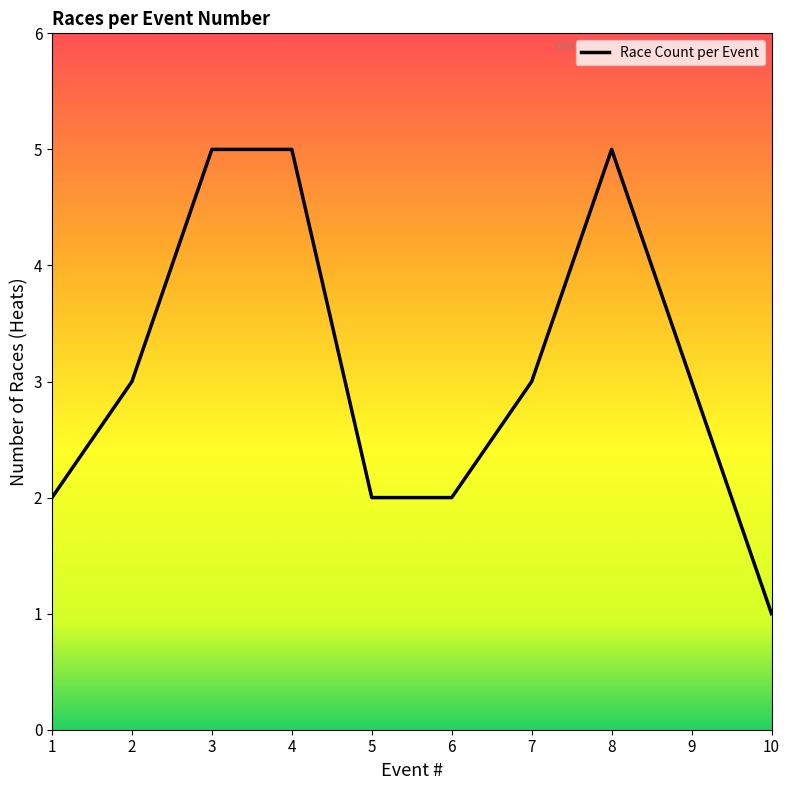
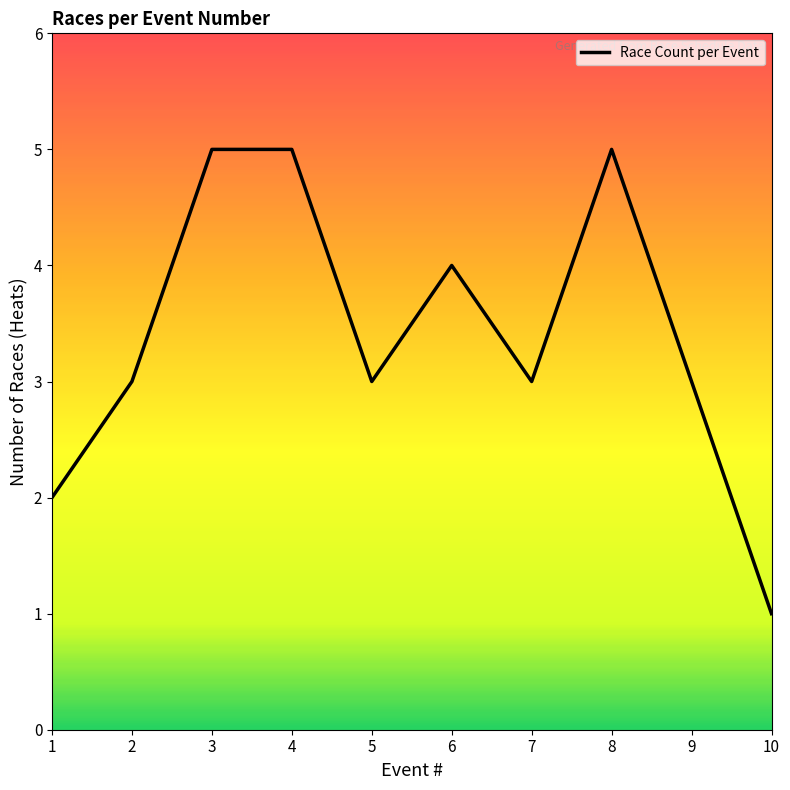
  {
    "1": 2,
    "2": 3,
    "3": 5,
    "4": 5,
-   "5": 2,
-   "6": 2,
+   "5": 3,
+   "6": 4,
    "7": 3,
    "8": 5,
    "9": 3,
    "10": 1
  }
